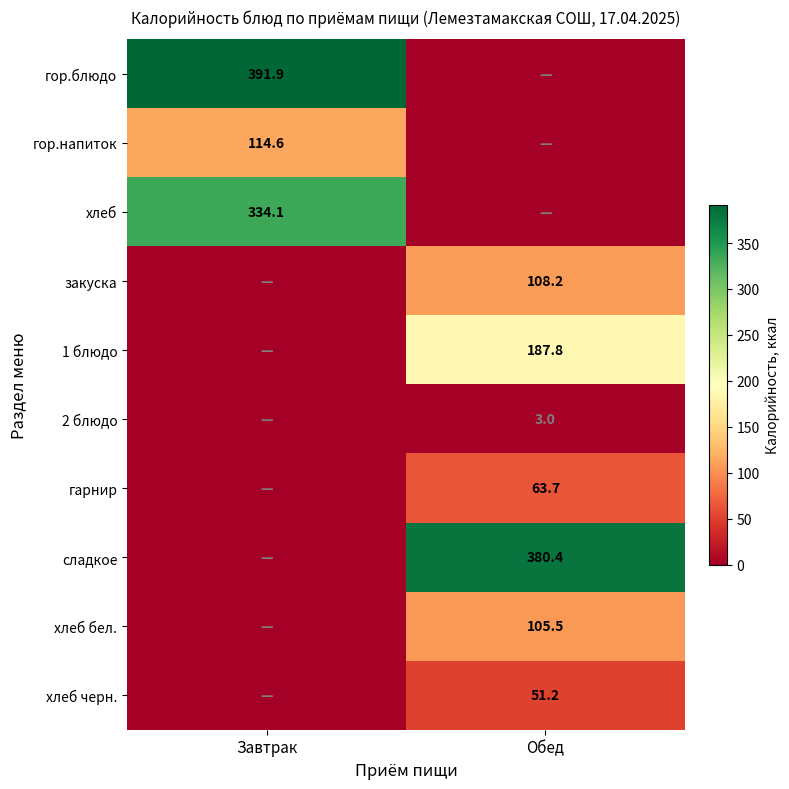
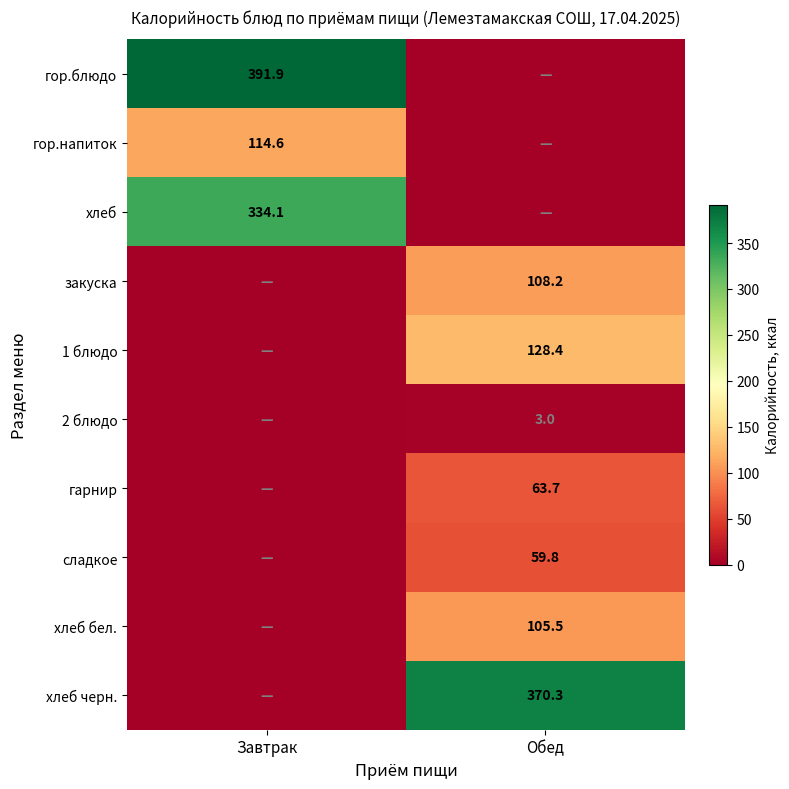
  {
    "гор.блюдо": {
      "Завтрак": 391.9
    },
    "гор.напиток": {
      "Завтрак": 114.6
    },
    "хлеб": {
      "Завтрак": 334.1
    },
    "закуска": {
      "Обед": 108.2
    },
    "1 блюдо": {
-     "Обед": 187.8
+     "Обед": 128.4
    },
    "2 блюдо": {
      "Обед": 3.0
    },
    "гарнир": {
      "Обед": 63.7
    },
    "сладкое": {
-     "Обед": 380.4
+     "Обед": 59.8
    },
    "хлеб бел.": {
      "Обед": 105.5
    },
    "хлеб черн.": {
-     "Обед": 51.2
+     "Обед": 370.3
    }
  }
